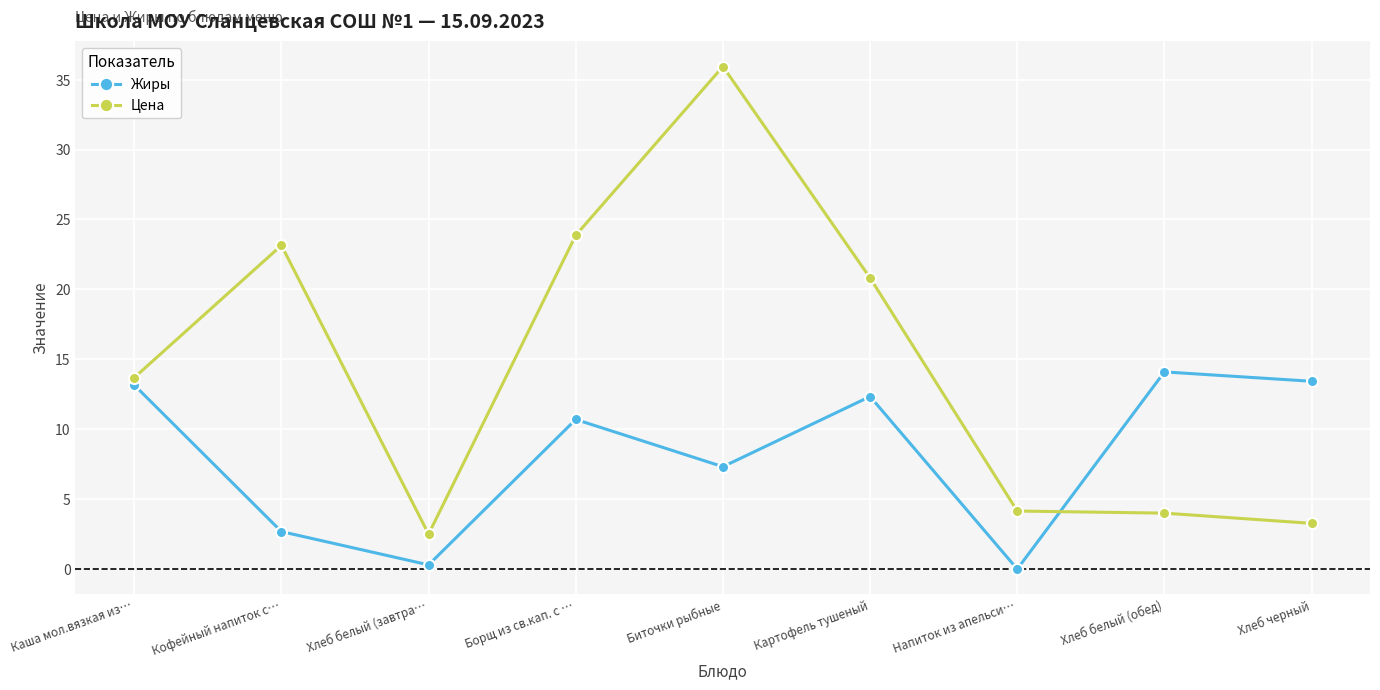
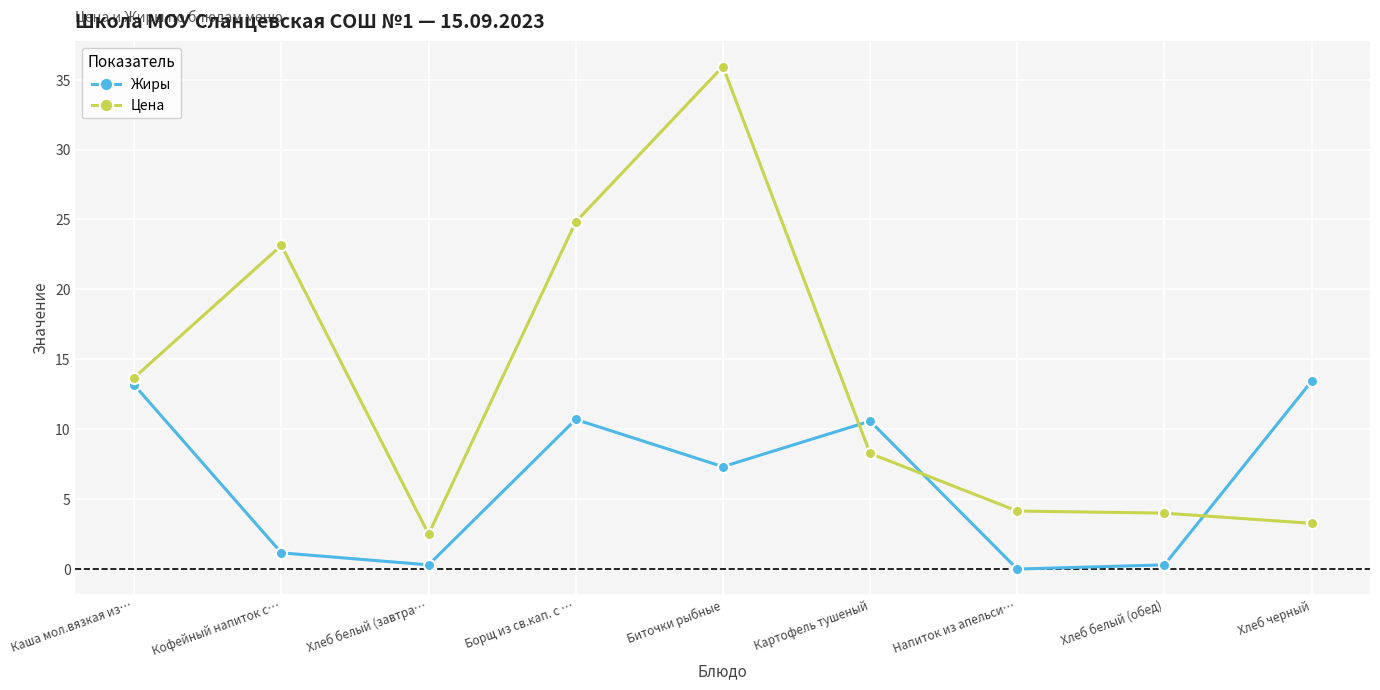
  {
    "Жиры": {
      "Каша мол.вязкая из…": 13.2,
-     "Кофейный напиток с…": 2.7,
+     "Кофейный напиток с…": 1.2,
      "Хлеб белый (завтра…": 0.3,
      "Борщ из св.кап. с …": 10.7,
      "Биточки рыбные": 7.3,
-     "Картофель тушеный": 12.3,
+     "Картофель тушеный": 10.6,
      "Напиток из апельси…": 0.0,
-     "Хлеб белый (обед)": 14.1,
+     "Хлеб белый (обед)": 0.3,
      "Хлеб черный": 13.4
    },
    "Цена": {
      "Каша мол.вязкая из…": 13.7,
      "Кофейный напиток с…": 23.2,
      "Хлеб белый (завтра…": 2.5,
-     "Борщ из св.кап. с …": 23.9,
+     "Борщ из св.кап. с …": 24.8,
      "Биточки рыбные": 35.9,
-     "Картофель тушеный": 20.8,
+     "Картофель тушеный": 8.3,
      "Напиток из апельси…": 4.2,
      "Хлеб белый (обед)": 4.0,
      "Хлеб черный": 3.3
    }
  }
